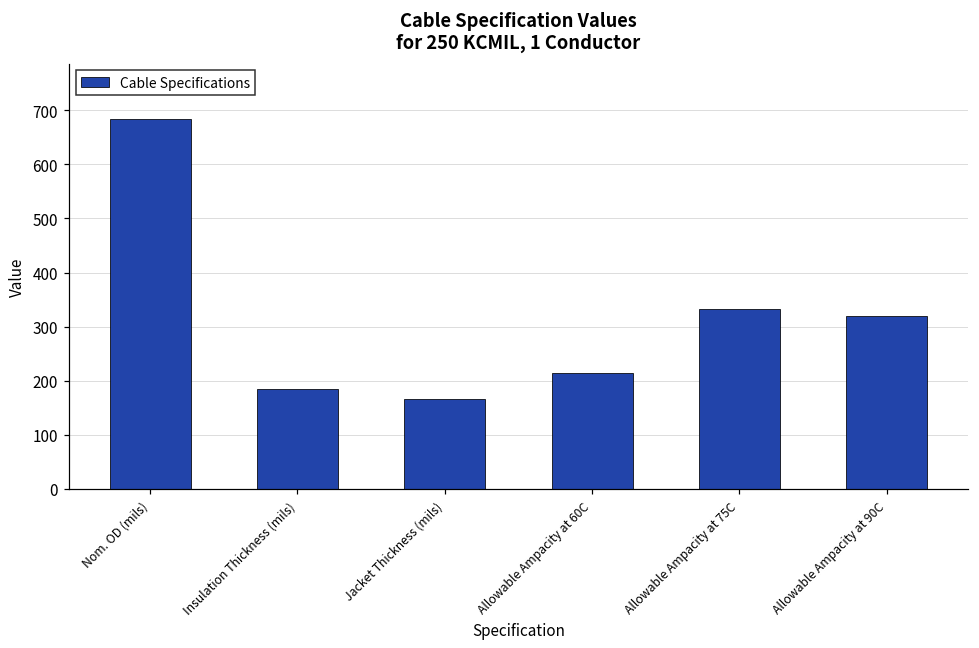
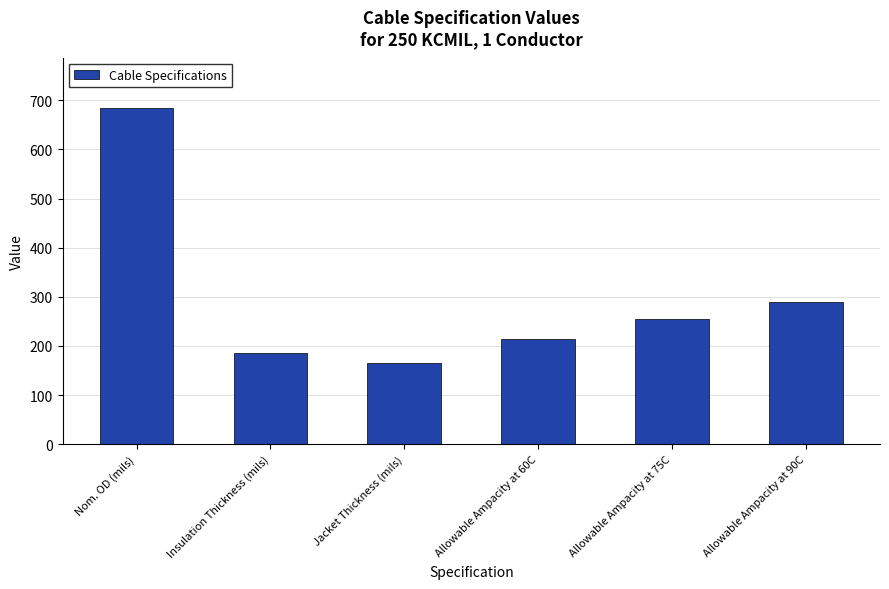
  {
    "Nom. OD (mils)": 680,
    "Insulation Thickness (mils)": 190,
    "Jacket Thickness (mils)": 170,
    "Allowable Ampacity at 60C": 220,
-   "Allowable Ampacity at 75C": 330,
-   "Allowable Ampacity at 90C": 320
+   "Allowable Ampacity at 75C": 260,
+   "Allowable Ampacity at 90C": 290
  }
